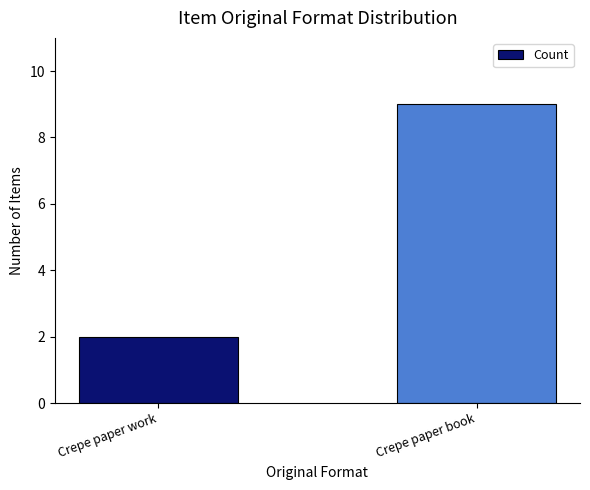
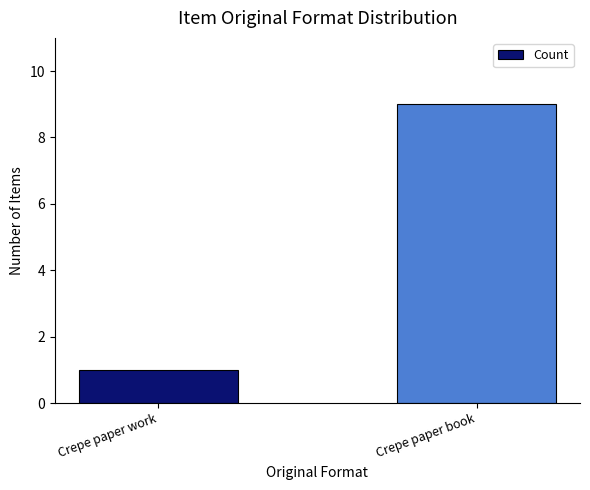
  {
-   "Crepe paper work": 2,
+   "Crepe paper work": 1,
    "Crepe paper book": 9
  }
